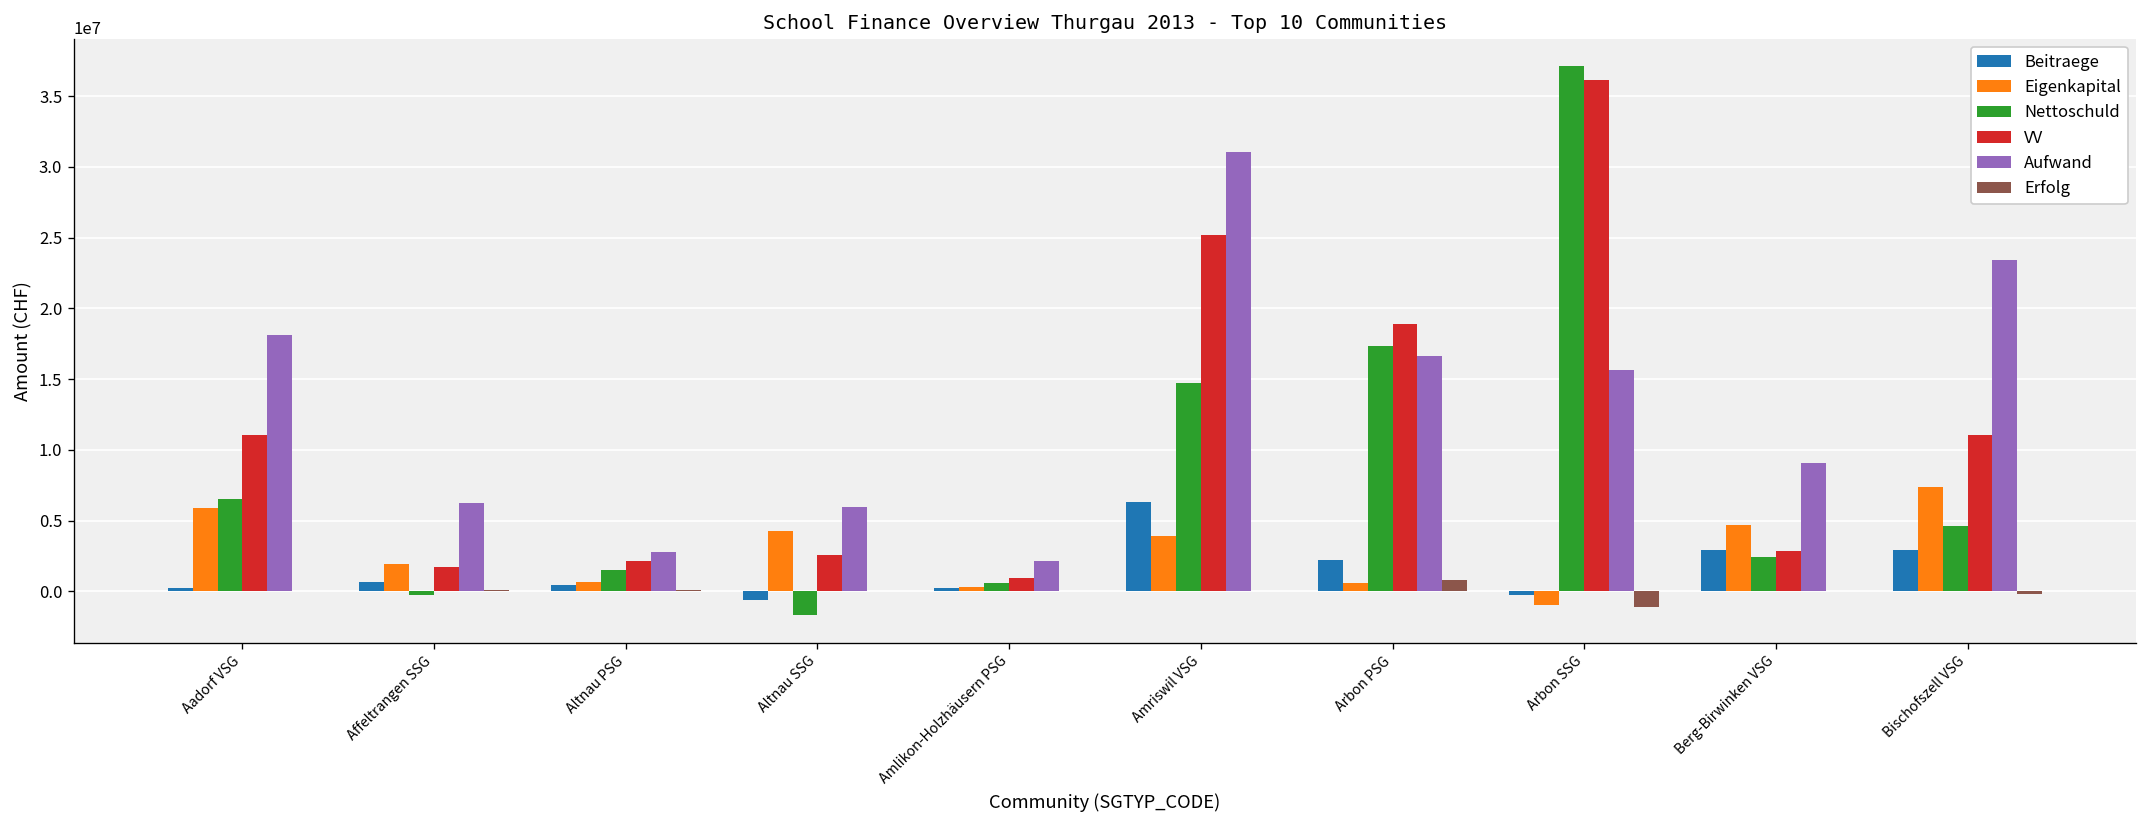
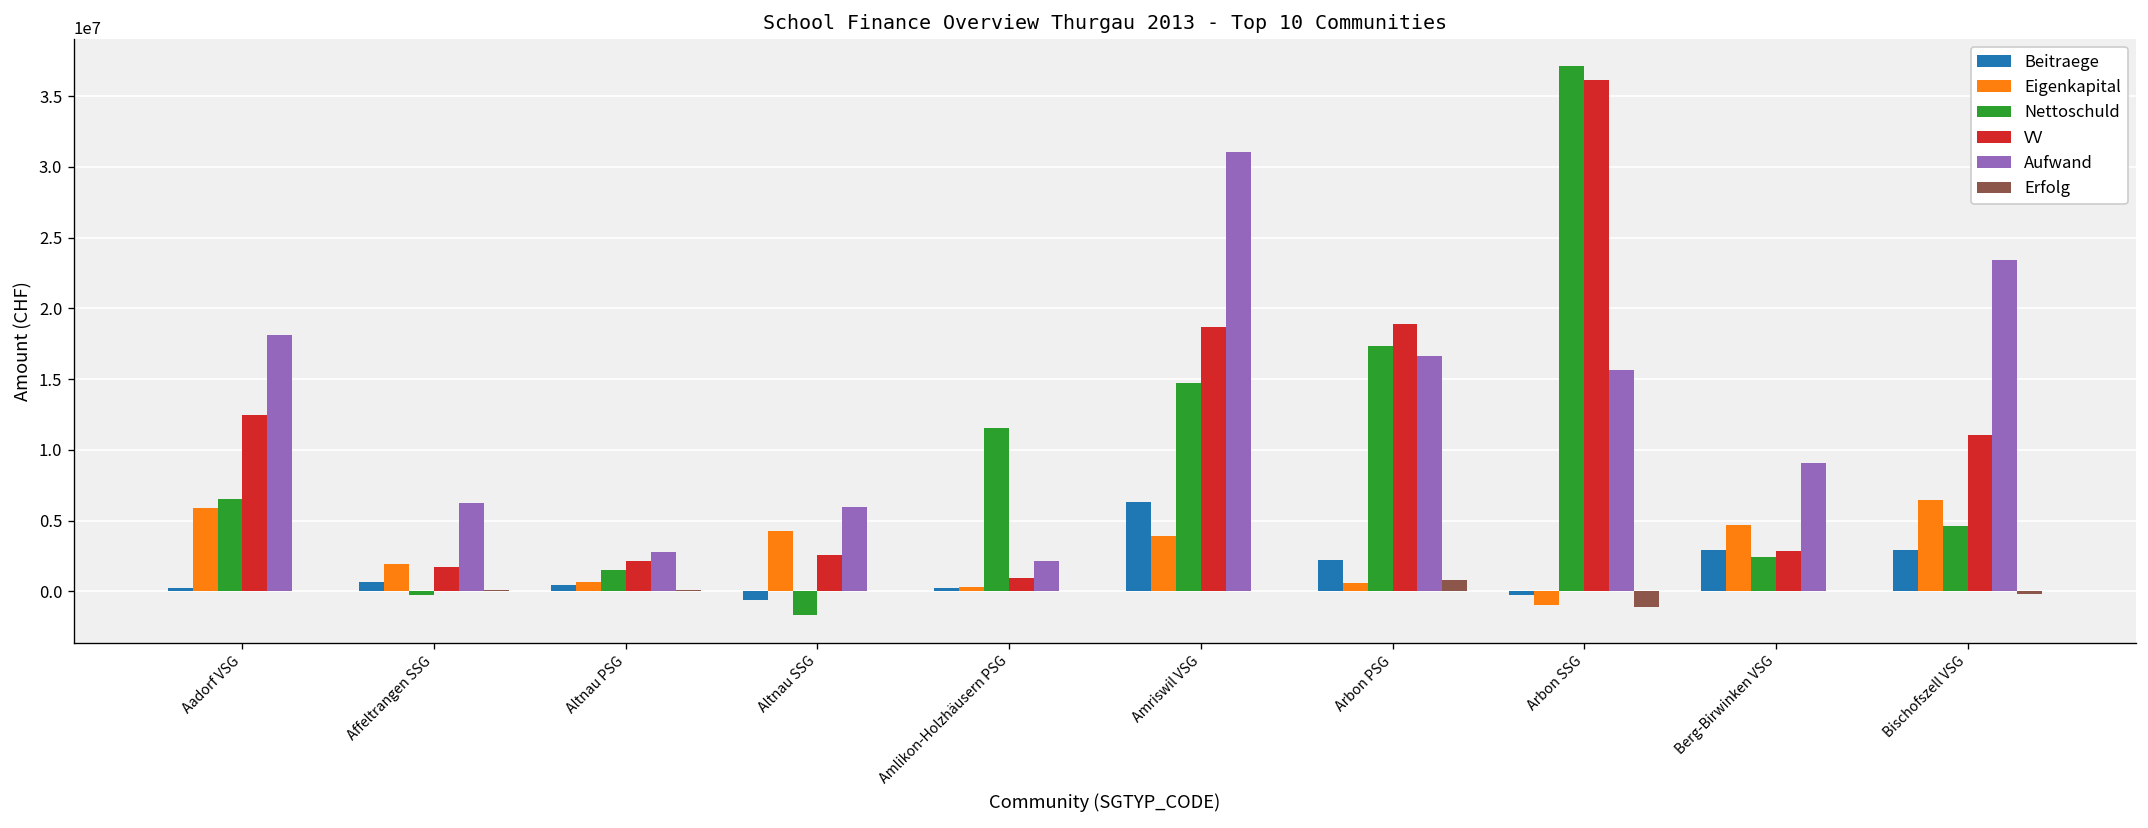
  {
    "Beitraege": {
      "Aadorf VSG": 200000,
      "Affeltrangen SSG": 700000,
      "Altnau PSG": 500000,
      "Altnau SSG": -600000,
      "Amlikon-Holzhäusern PSG": 300000,
      "Amriswil VSG": 6300000,
      "Arbon PSG": 2200000,
      "Arbon SSG": -300000,
      "Berg-Birwinken VSG": 2900000,
      "Bischofszell VSG": 2900000
    },
    "Eigenkapital": {
      "Aadorf VSG": 5900000,
      "Affeltrangen SSG": 1900000,
      "Altnau PSG": 700000,
      "Altnau SSG": 4200000,
      "Amlikon-Holzhäusern PSG": 300000,
      "Amriswil VSG": 3900000,
      "Arbon PSG": 600000,
      "Arbon SSG": -1000000,
      "Berg-Birwinken VSG": 4700000,
-     "Bischofszell VSG": 7400000
+     "Bischofszell VSG": 6400000
    },
    "Nettoschuld": {
      "Aadorf VSG": 6600000,
      "Affeltrangen SSG": -200000,
      "Altnau PSG": 1500000,
      "Altnau SSG": -1700000,
-     "Amlikon-Holzhäusern PSG": 600000,
+     "Amlikon-Holzhäusern PSG": 11600000,
      "Amriswil VSG": 14700000,
      "Arbon PSG": 17400000,
      "Arbon SSG": 37100000,
      "Berg-Birwinken VSG": 2400000,
      "Bischofszell VSG": 4600000
    },
    "VV": {
-     "Aadorf VSG": 11000000,
+     "Aadorf VSG": 12500000,
      "Affeltrangen SSG": 1700000,
      "Altnau PSG": 2200000,
      "Altnau SSG": 2600000,
      "Amlikon-Holzhäusern PSG": 900000,
-     "Amriswil VSG": 25200000,
+     "Amriswil VSG": 18700000,
      "Arbon PSG": 18900000,
      "Arbon SSG": 36100000,
      "Berg-Birwinken VSG": 2900000,
      "Bischofszell VSG": 11000000
    },
    "Aufwand": {
      "Aadorf VSG": 18200000,
      "Affeltrangen SSG": 6200000,
      "Altnau PSG": 2800000,
      "Altnau SSG": 5900000,
      "Amlikon-Holzhäusern PSG": 2100000,
      "Amriswil VSG": 31000000,
      "Arbon PSG": 16600000,
      "Arbon SSG": 15600000,
      "Berg-Birwinken VSG": 9100000,
      "Bischofszell VSG": 23400000
    },
    "Erfolg": {
      "Arbon PSG": 800000,
      "Arbon SSG": -1100000
    }
  }
